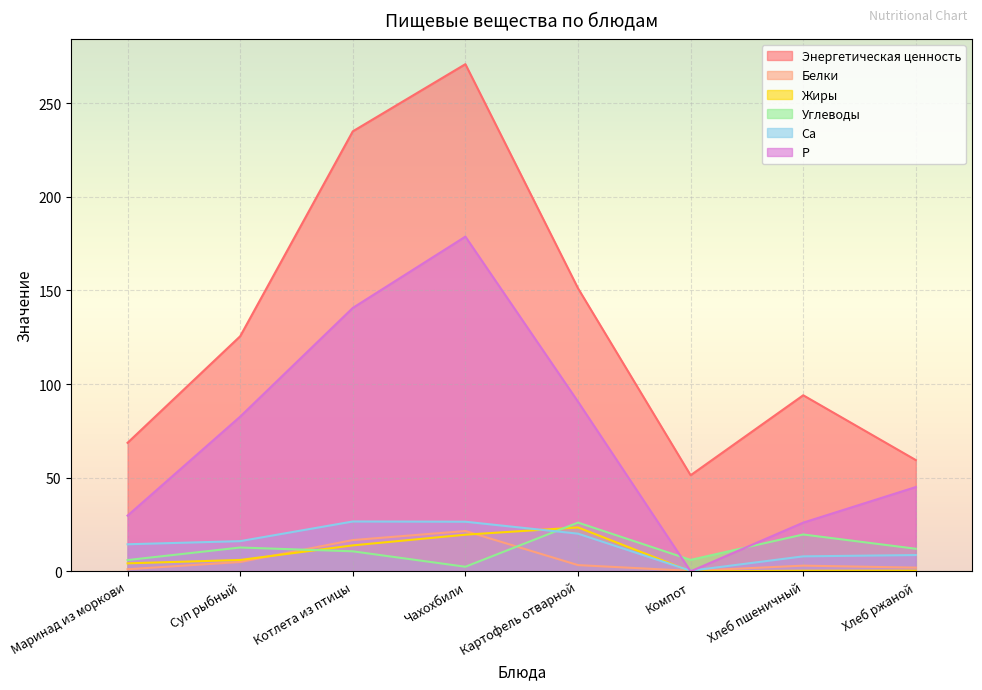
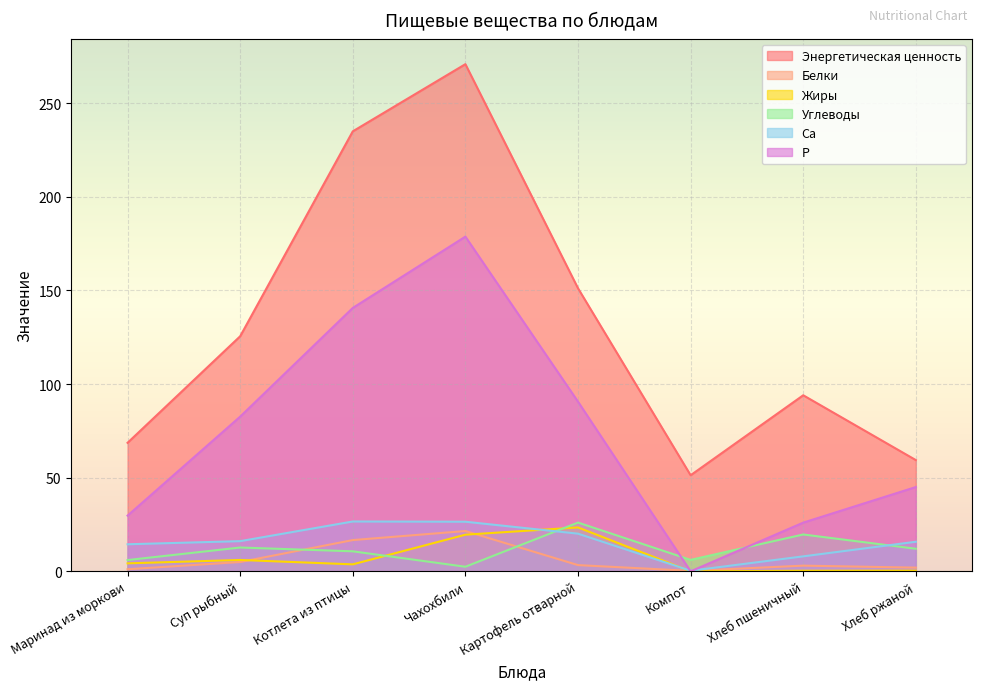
  {
    "Жиры": {
      "Маринад из моркови": 4,
-     "Котлета из птицы": 14,
+     "Котлета из птицы": 4,
      "Чахохбили": 20,
      "Картофель отварной": 23,
      "Хлеб пшеничный": 0,
      "Хлеб ржаной": 0
    },
    "Углеводы": {
      "Маринад из моркови": 6,
      "Суп рыбный": 13,
      "Котлета из птицы": 11,
      "Чахохбили": 2,
      "Картофель отварной": 26,
      "Компот": 6,
      "Хлеб пшеничный": 20,
      "Хлеб ржаной": 12
    },
    "Ca": {
      "Маринад из моркови": 14,
      "Суп рыбный": 16,
      "Котлета из птицы": 27,
      "Чахохбили": 26,
      "Картофель отварной": 20,
      "Хлеб пшеничный": 8,
-     "Хлеб ржаной": 9
+     "Хлеб ржаной": 16
    },
    "P": {
      "Маринад из моркови": 30,
      "Суп рыбный": 83,
      "Котлета из птицы": 141,
      "Чахохбили": 179,
      "Картофель отварной": 91,
      "Хлеб пшеничный": 26,
      "Хлеб ржаной": 45
    }
  }
